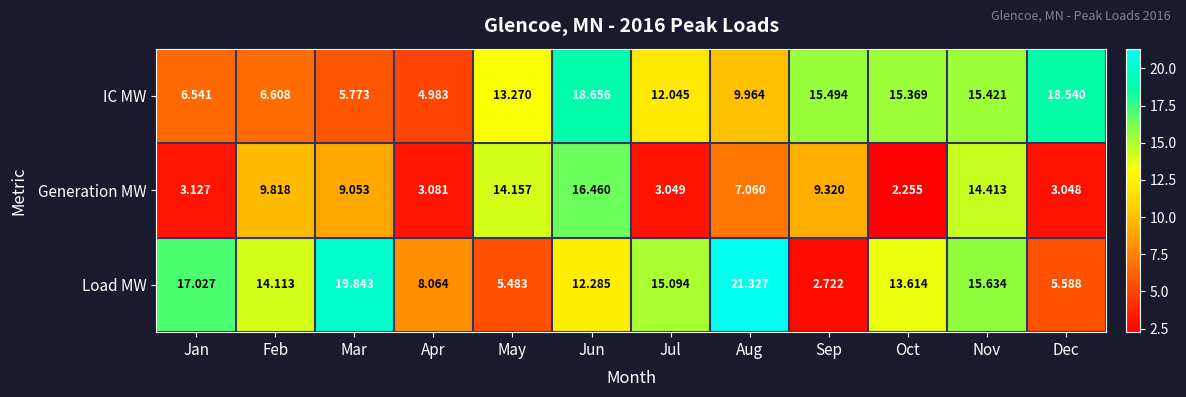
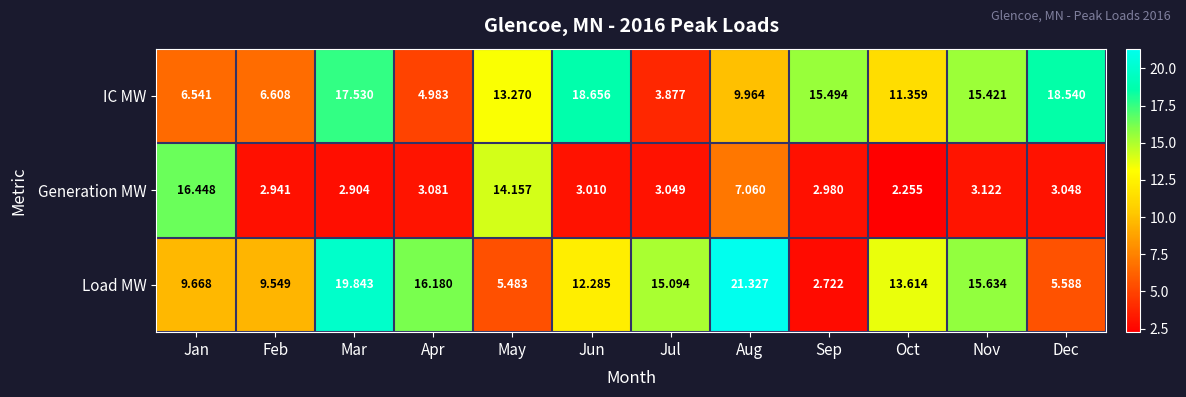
  {
    "IC MW": {
      "Jan": 6.541,
      "Feb": 6.608,
-     "Mar": 5.773,
+     "Mar": 17.530,
      "Apr": 4.983,
      "May": 13.270,
      "Jun": 18.656,
-     "Jul": 12.045,
+     "Jul": 3.877,
      "Aug": 9.964,
      "Sep": 15.494,
-     "Oct": 15.369,
+     "Oct": 11.359,
      "Nov": 15.421,
      "Dec": 18.540
    },
    "Generation MW": {
-     "Jan": 3.127,
-     "Feb": 9.818,
-     "Mar": 9.053,
+     "Jan": 16.448,
+     "Feb": 2.941,
+     "Mar": 2.904,
      "Apr": 3.081,
      "May": 14.157,
-     "Jun": 16.460,
+     "Jun": 3.010,
      "Jul": 3.049,
      "Aug": 7.060,
-     "Sep": 9.320,
+     "Sep": 2.980,
      "Oct": 2.255,
-     "Nov": 14.413,
+     "Nov": 3.122,
      "Dec": 3.048
    },
    "Load MW": {
-     "Jan": 17.027,
-     "Feb": 14.113,
+     "Jan": 9.668,
+     "Feb": 9.549,
      "Mar": 19.843,
-     "Apr": 8.064,
+     "Apr": 16.180,
      "May": 5.483,
      "Jun": 12.285,
      "Jul": 15.094,
      "Aug": 21.327,
      "Sep": 2.722,
      "Oct": 13.614,
      "Nov": 15.634,
      "Dec": 5.588
    }
  }
